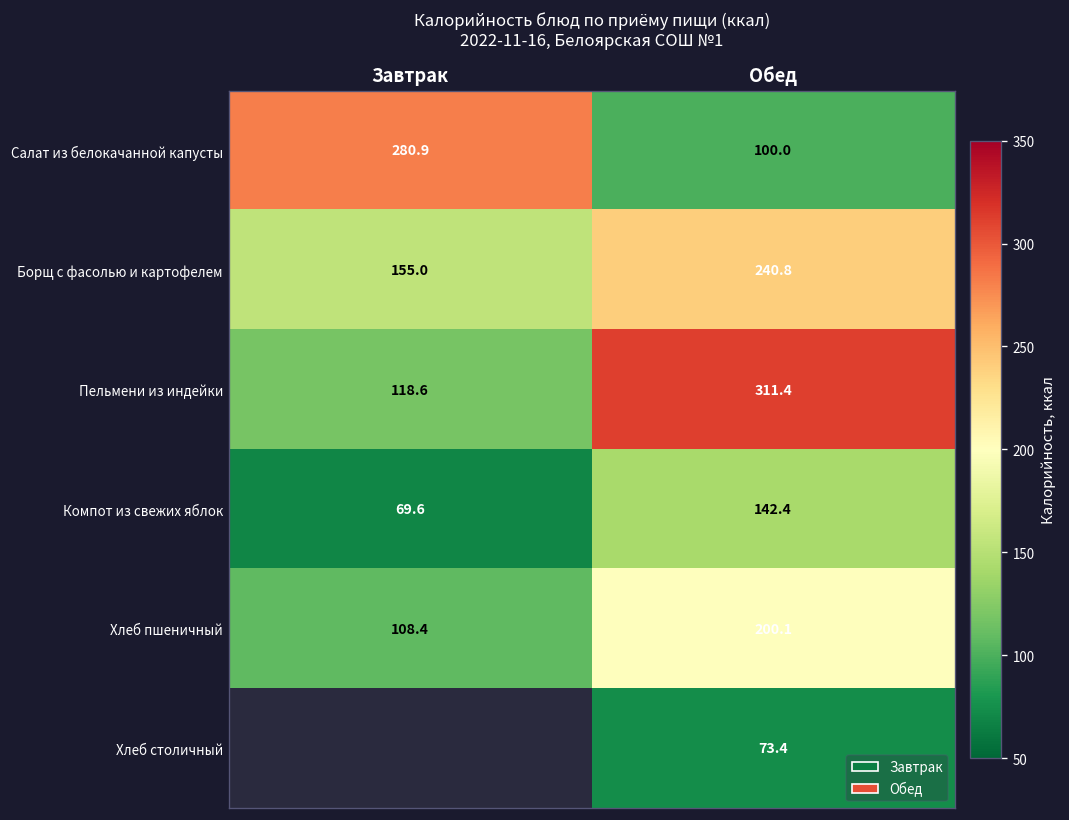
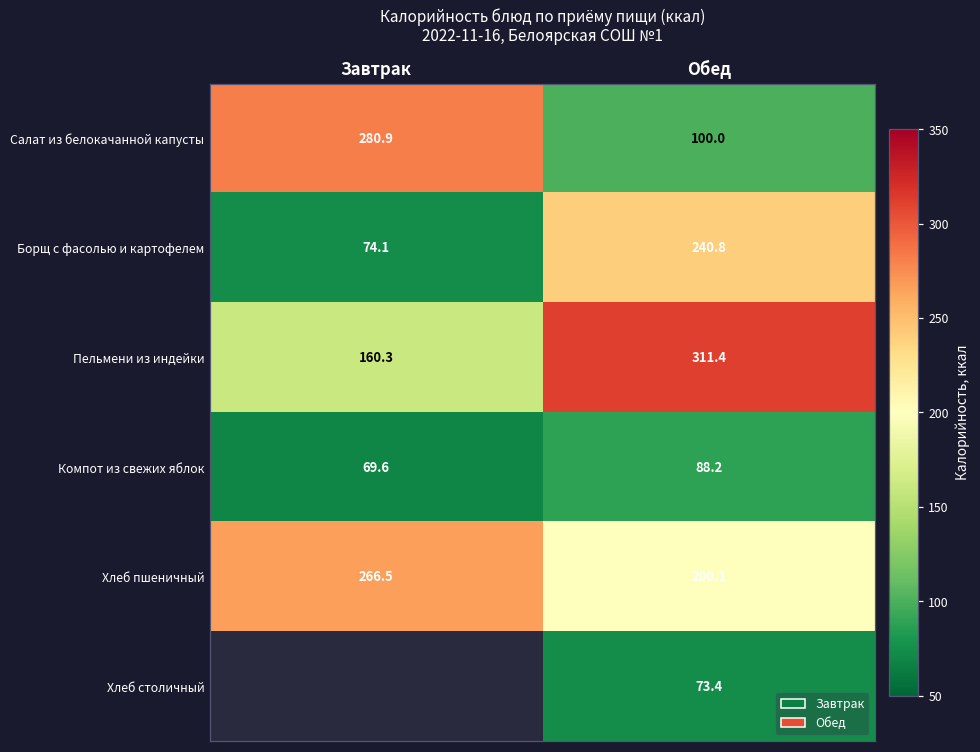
  {
    "Салат из белокачанной капусты": {
      "Завтрак": 280.9,
      "Обед": 100.0
    },
    "Борщ с фасолью и картофелем": {
-     "Завтрак": 155.0,
+     "Завтрак": 74.1,
      "Обед": 240.8
    },
    "Пельмени из индейки": {
-     "Завтрак": 118.6,
+     "Завтрак": 160.3,
      "Обед": 311.4
    },
    "Компот из свежих яблок": {
      "Завтрак": 69.6,
-     "Обед": 142.4
+     "Обед": 88.2
    },
    "Хлеб пшеничный": {
-     "Завтрак": 108.4,
+     "Завтрак": 266.5,
      "Обед": 200.1
    },
    "Хлеб столичный": {
      "Обед": 73.4
    }
  }
